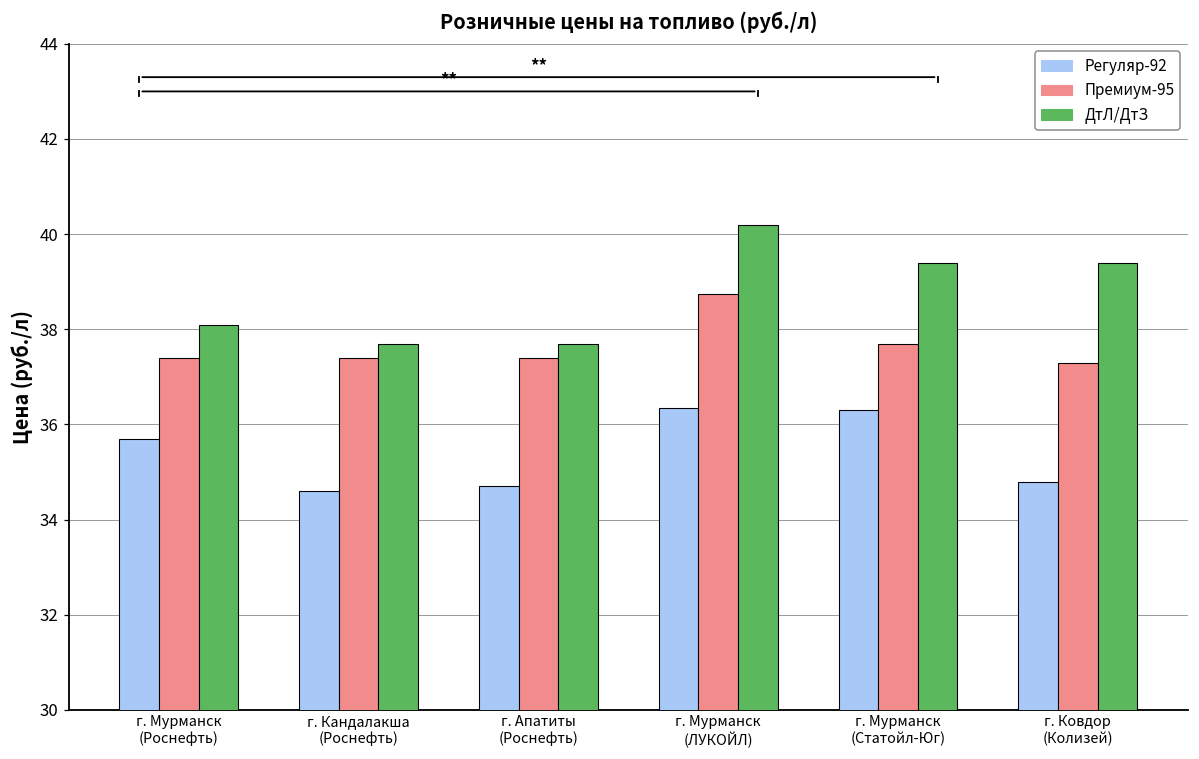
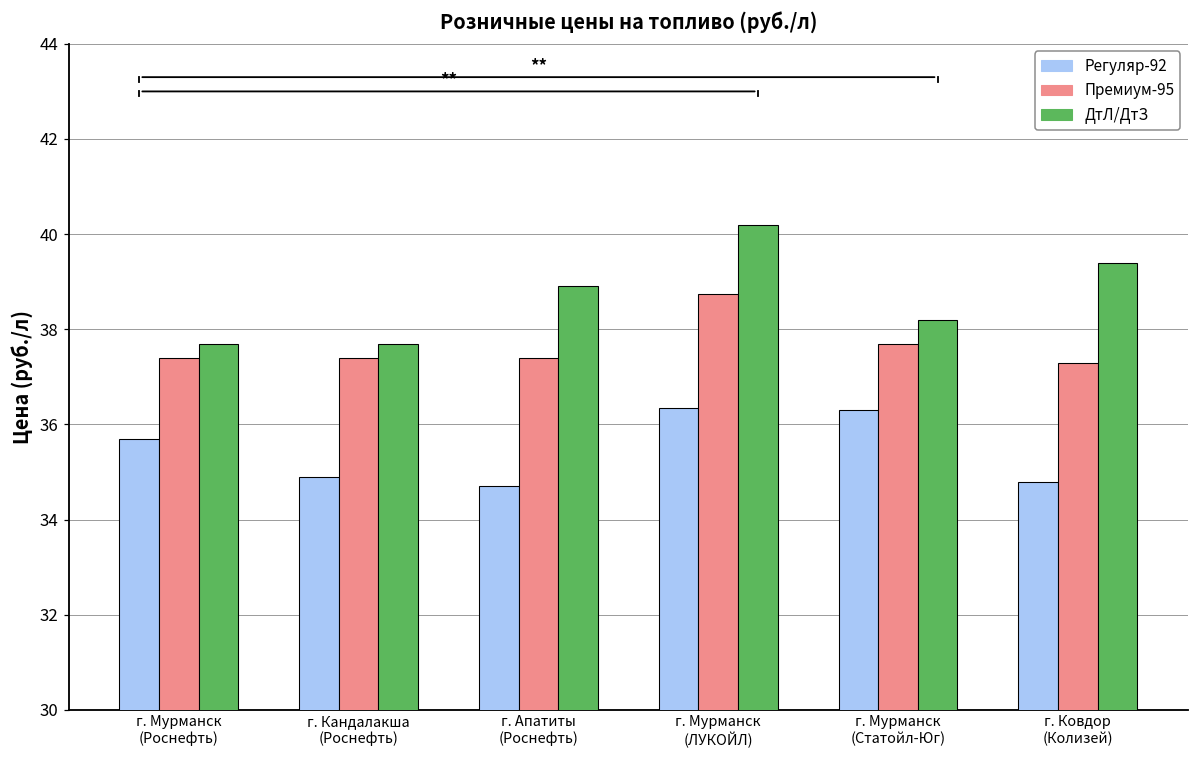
  {
    "Регуляр-92": {
      "г. Мурманск (Роснефть)": 35.7,
-     "г. Кандалакша (Роснефть)": 34.6,
+     "г. Кандалакша (Роснефть)": 34.9,
      "г. Апатиты (Роснефть)": 34.7,
      "г. Мурманск (ЛУКОЙЛ)": 36.3,
      "г. Мурманск (Статойл-Юг)": 36.3,
      "г. Ковдор (Колизей)": 34.8
    },
    "Премиум-95": {
      "г. Мурманск (Роснефть)": 37.4,
      "г. Кандалакша (Роснефть)": 37.4,
      "г. Апатиты (Роснефть)": 37.4,
      "г. Мурманск (ЛУКОЙЛ)": 38.7,
      "г. Мурманск (Статойл-Юг)": 37.7,
      "г. Ковдор (Колизей)": 37.3
    },
    "ДтЛ/ДтЗ": {
-     "г. Мурманск (Роснефть)": 38.1,
+     "г. Мурманск (Роснефть)": 37.7,
      "г. Кандалакша (Роснефть)": 37.7,
-     "г. Апатиты (Роснефть)": 37.7,
+     "г. Апатиты (Роснефть)": 38.9,
      "г. Мурманск (ЛУКОЙЛ)": 40.2,
-     "г. Мурманск (Статойл-Юг)": 39.4,
+     "г. Мурманск (Статойл-Юг)": 38.2,
      "г. Ковдор (Колизей)": 39.4
    }
  }
